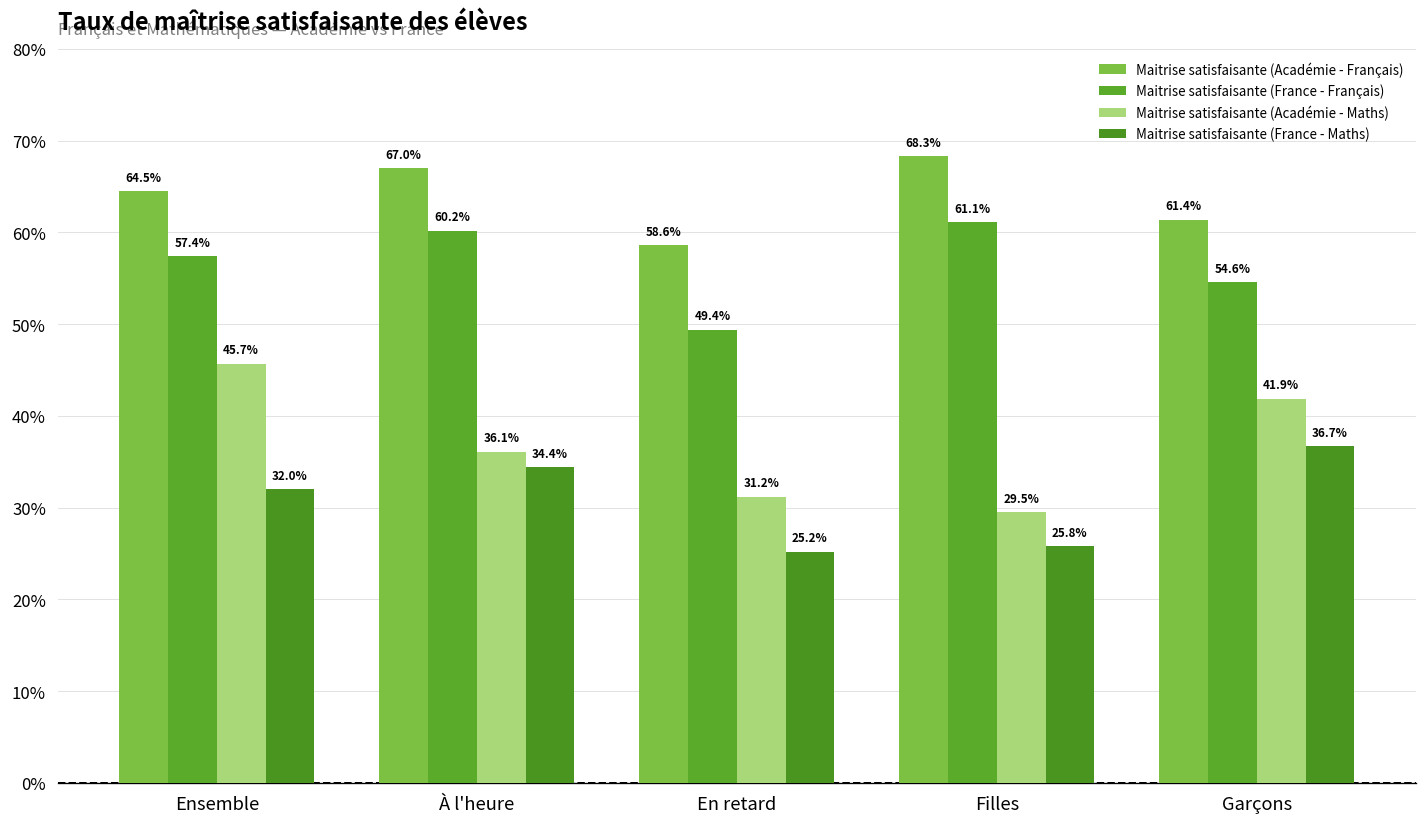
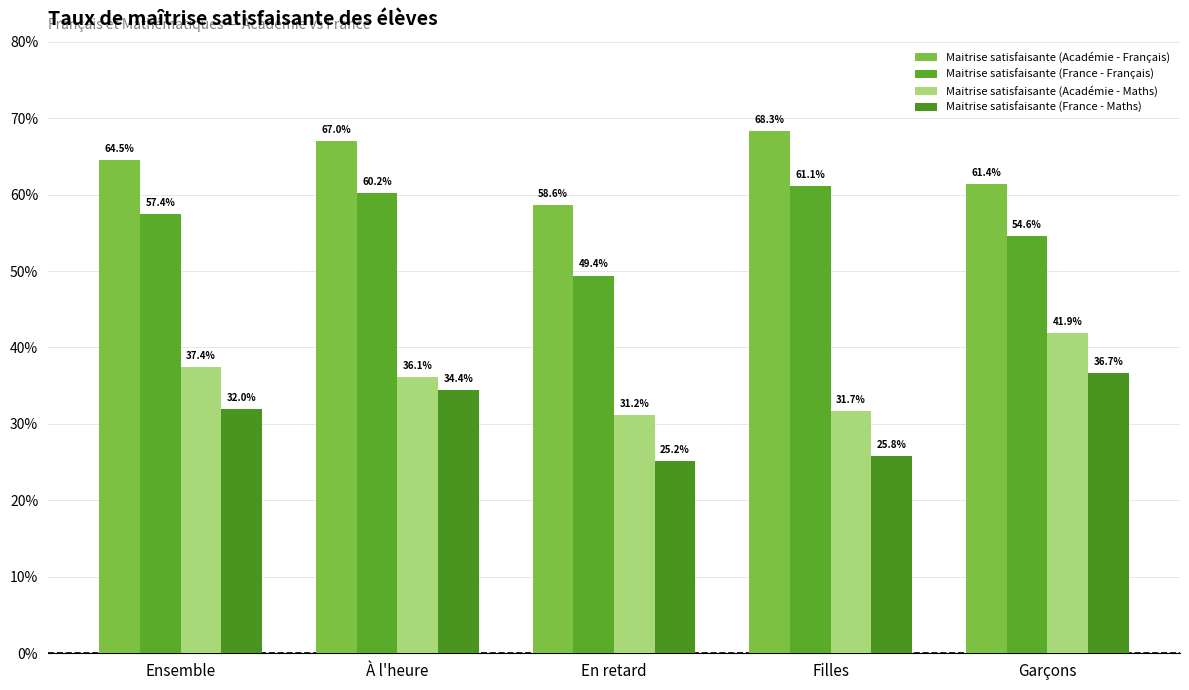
  {
    "Maitrise satisfaisante (Académie - Maths)": {
-     "Ensemble": "45.7%",
+     "Ensemble": "37.4%",
      "À l'heure": "36.1%",
      "En retard": "31.2%",
-     "Filles": "29.5%",
+     "Filles": "31.7%",
      "Garçons": "41.9%"
    }
  }
